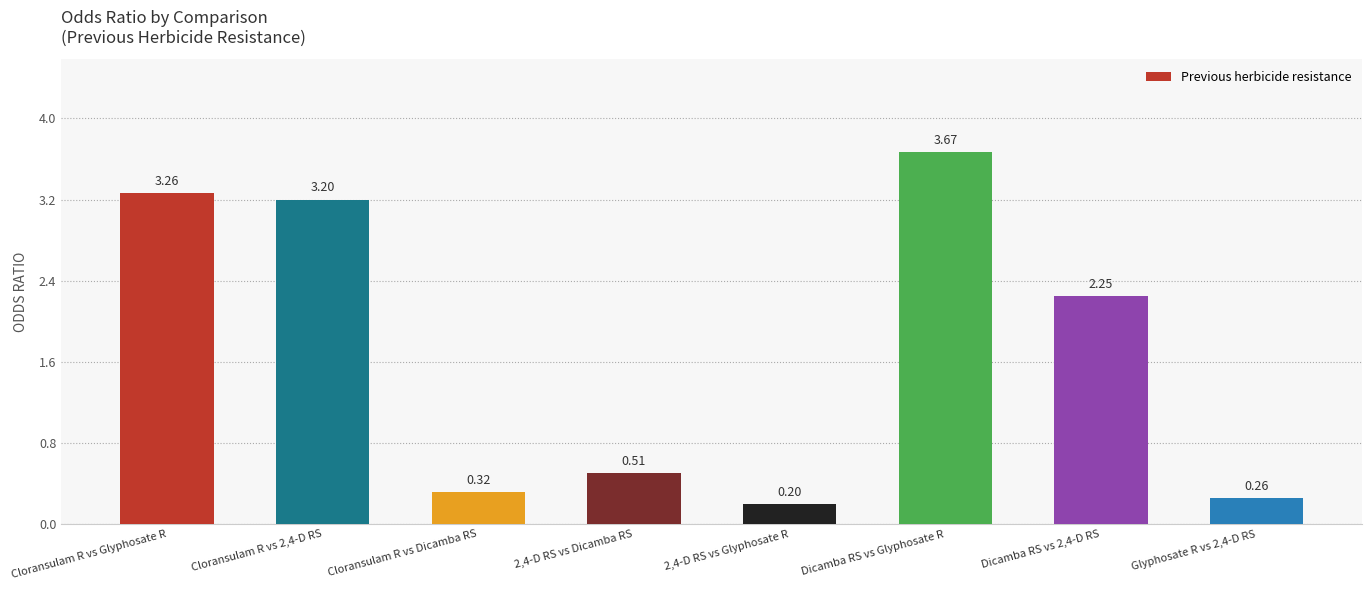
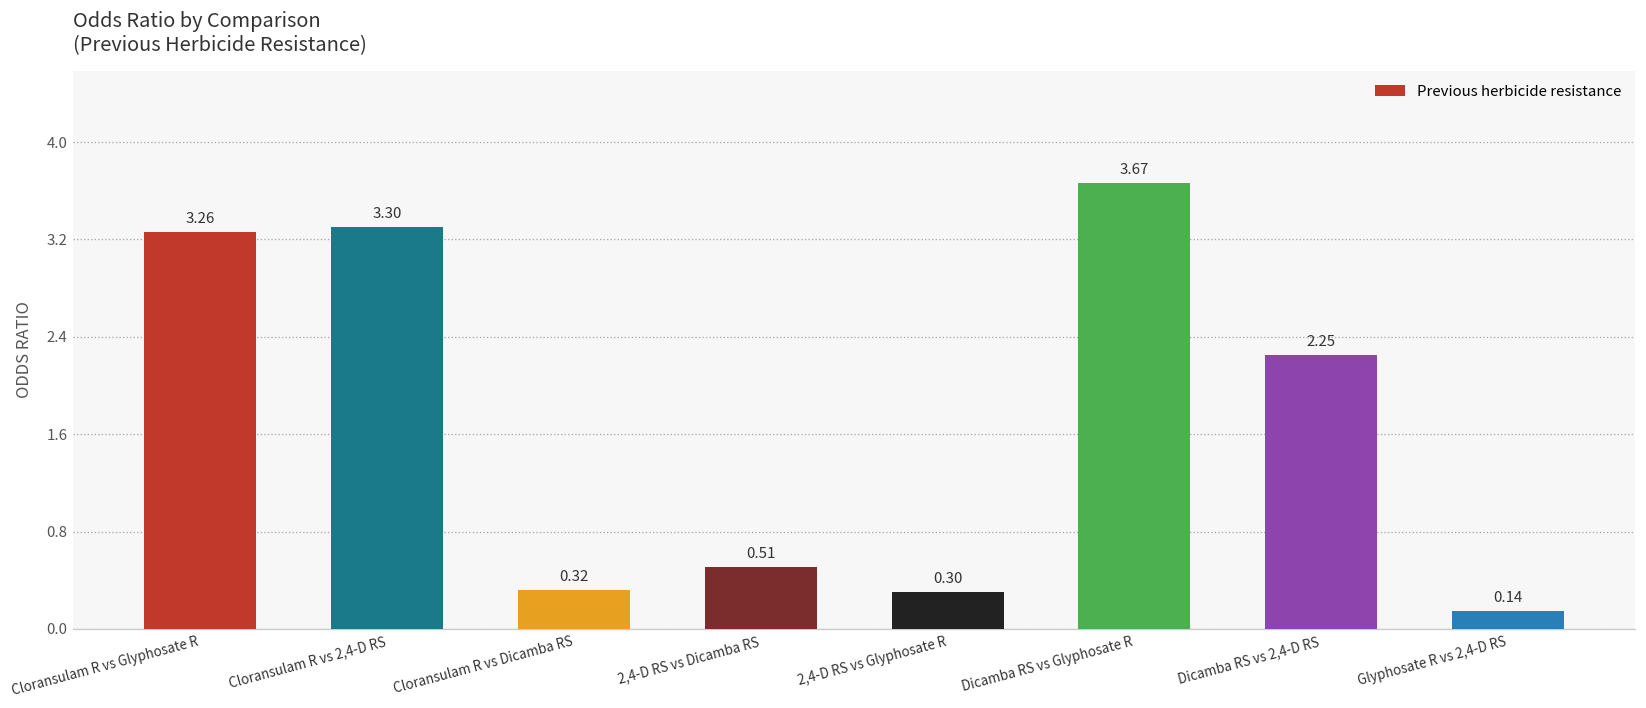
  {
    "Cloransulam R vs Glyphosate R": 3.26,
-   "Cloransulam R vs 2,4-D RS": 3.20,
+   "Cloransulam R vs 2,4-D RS": 3.30,
    "Cloransulam R vs Dicamba RS": 0.32,
    "2,4-D RS vs Dicamba RS": 0.51,
-   "2,4-D RS vs Glyphosate R": 0.20,
+   "2,4-D RS vs Glyphosate R": 0.30,
    "Dicamba RS vs Glyphosate R": 3.67,
    "Dicamba RS vs 2,4-D RS": 2.25,
-   "Glyphosate R vs 2,4-D RS": 0.26
+   "Glyphosate R vs 2,4-D RS": 0.14
  }
